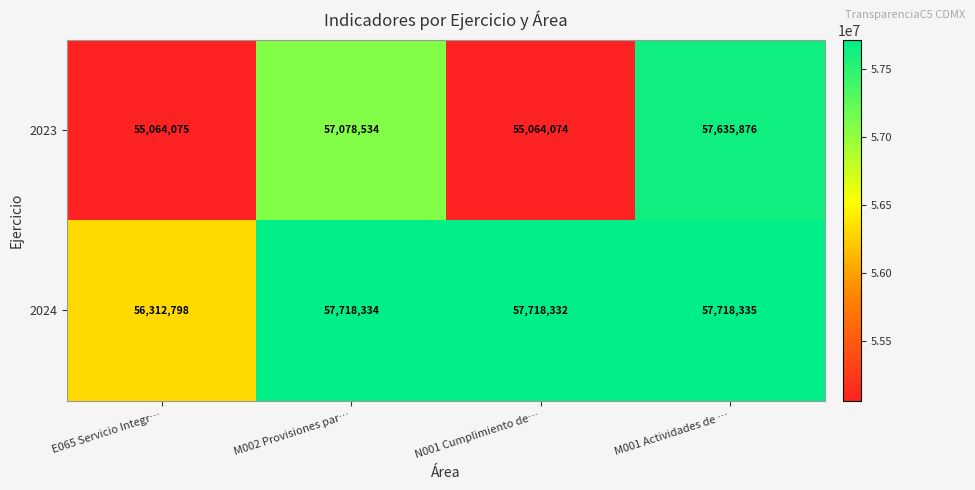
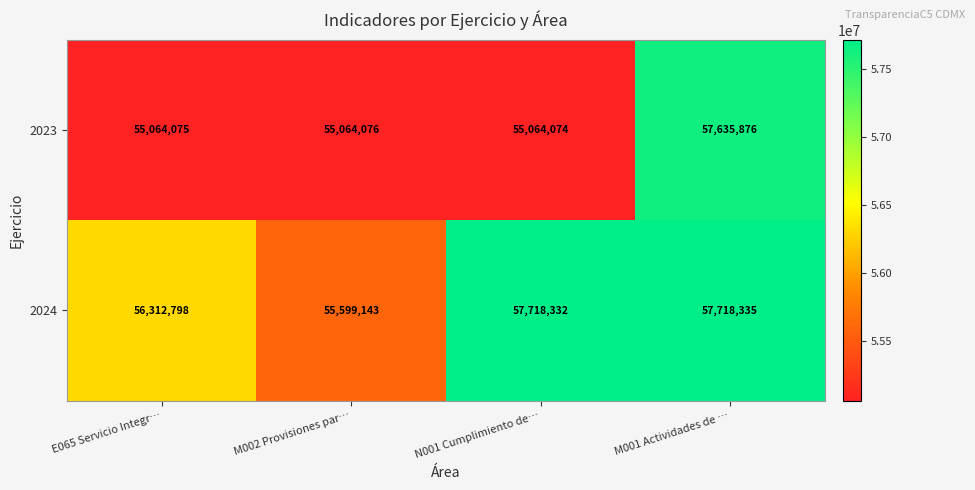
  {
    "2023": {
      "E065 Servicio Integr…": "55,064,075",
-     "M002 Provisiones par…": "57,078,534",
+     "M002 Provisiones par…": "55,064,076",
      "N001 Cumplimiento de…": "55,064,074",
      "M001 Actividades de …": "57,635,876"
    },
    "2024": {
      "E065 Servicio Integr…": "56,312,798",
-     "M002 Provisiones par…": "57,718,334",
+     "M002 Provisiones par…": "55,599,143",
      "N001 Cumplimiento de…": "57,718,332",
      "M001 Actividades de …": "57,718,335"
    }
  }
